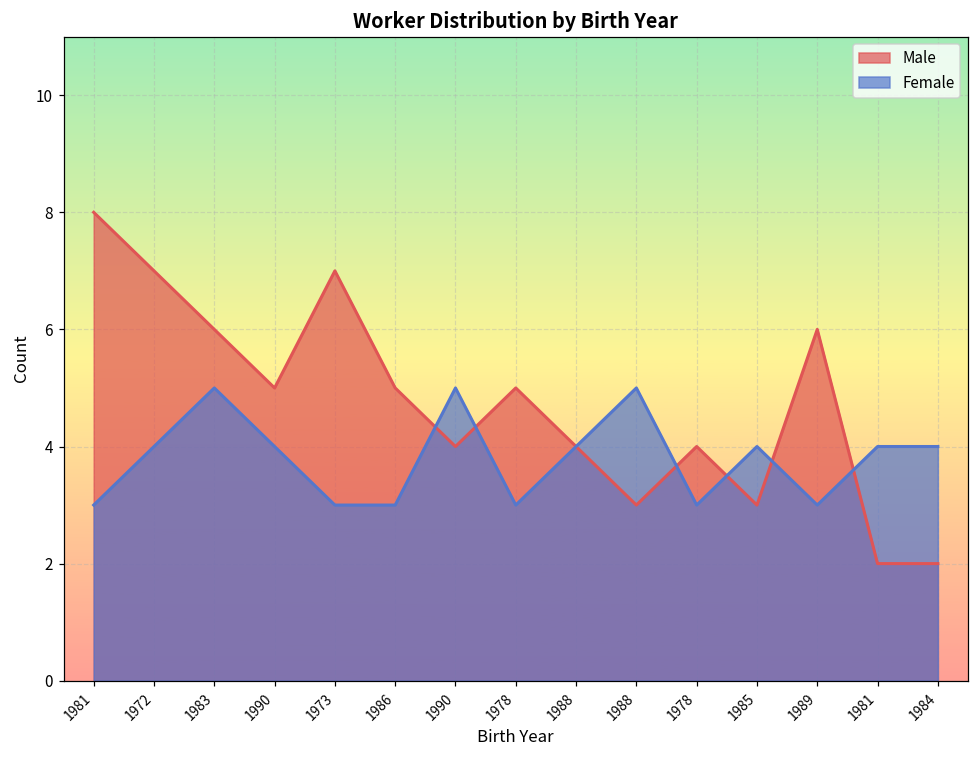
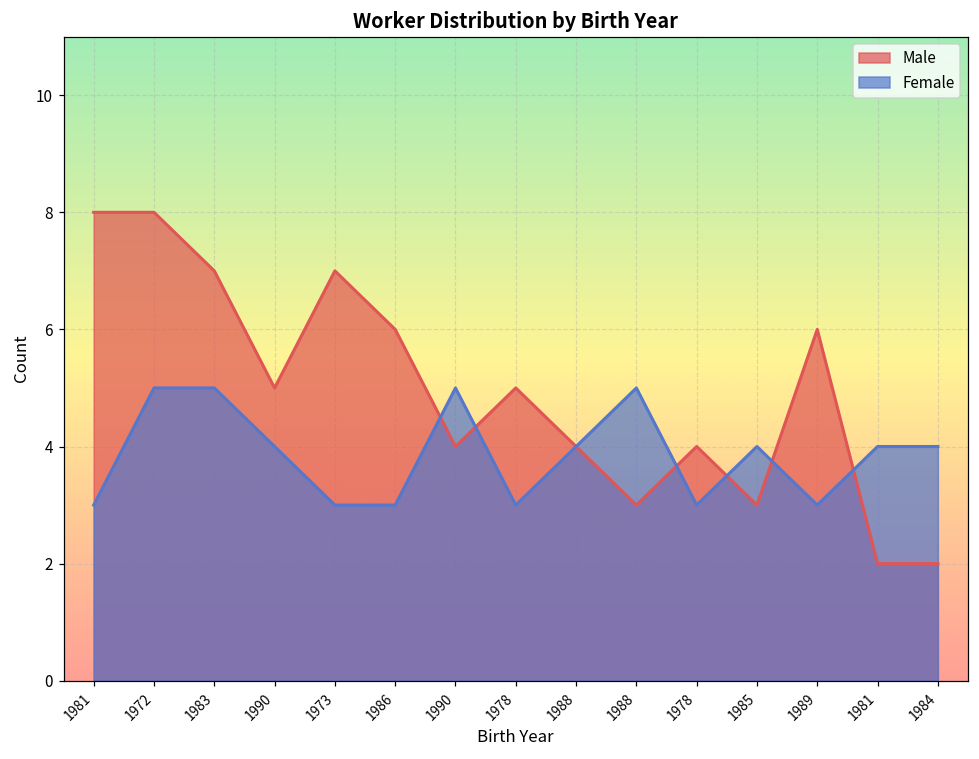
  {
    "Male": {
-     "1972": 7,
-     "1983": 6,
+     "1972": 8,
+     "1983": 7,
      "1973": 7,
-     "1986": 5,
+     "1986": 6,
      "1985": 3,
      "1989": 6,
      "1984": 2
    },
    "Female": {
-     "1972": 4,
+     "1972": 5,
      "1983": 5,
      "1973": 3,
      "1986": 3,
      "1985": 4,
      "1989": 3,
      "1984": 4
    }
  }
